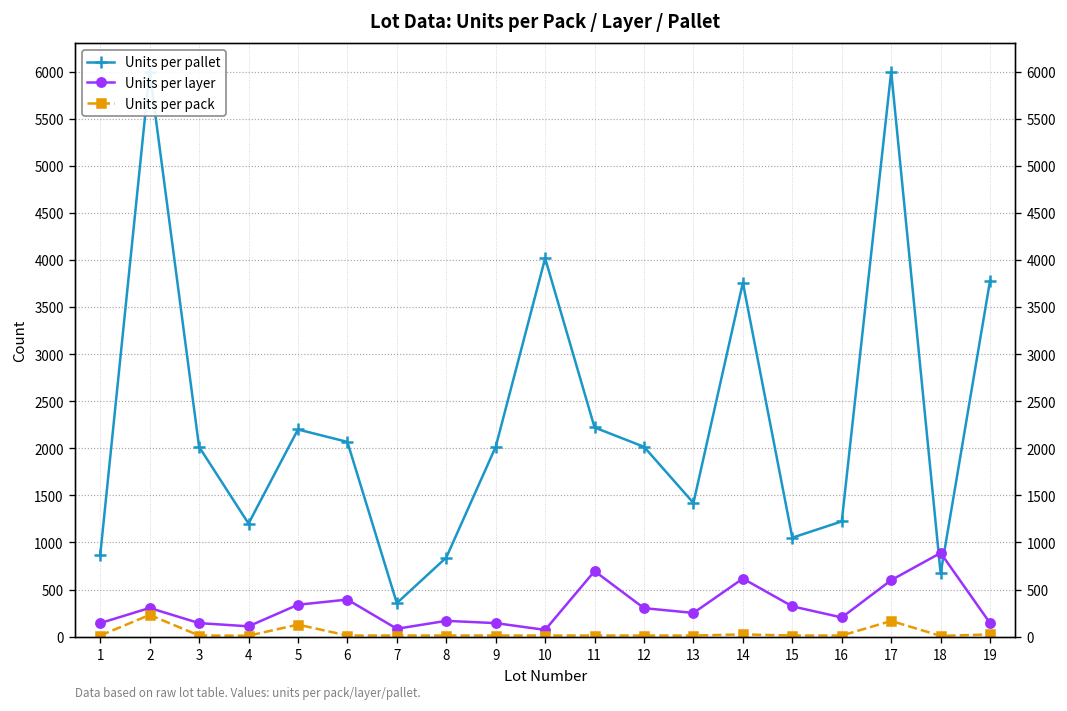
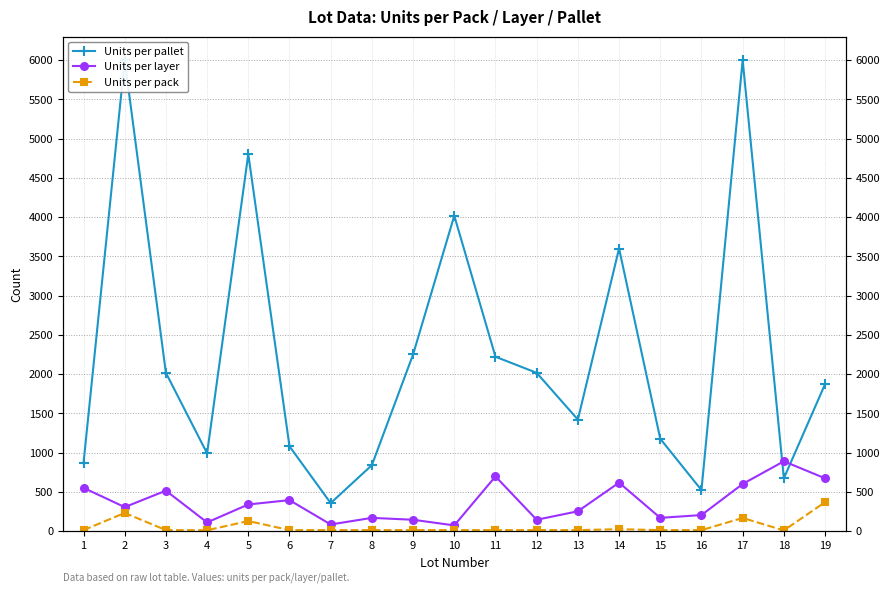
  {
    "Units per pallet": {
      "1": 900,
      "3": 2000,
-     "4": 1200,
-     "5": 2200,
-     "6": 2100,
+     "4": 1000,
+     "5": 4800,
+     "6": 1100,
      "7": 400,
      "8": 800,
-     "9": 2000,
+     "9": 2300,
      "10": 4000,
      "11": 2200,
      "12": 2000,
      "13": 1400,
-     "14": 3800,
-     "15": 1100,
-     "16": 1200,
+     "14": 3600,
+     "15": 1200,
+     "16": 500,
      "17": 6000,
      "18": 700,
-     "19": 3800
+     "19": 1900
    },
    "Units per layer": {
-     "1": 100,
+     "1": 600,
      "2": 300,
-     "3": 100,
+     "3": 500,
      "4": 100,
      "5": 300,
      "6": 400,
      "7": 100,
      "8": 200,
      "9": 100,
      "10": 100,
      "11": 700,
-     "12": 300,
+     "12": 100,
      "13": 300,
      "14": 600,
-     "15": 300,
+     "15": 200,
      "16": 200,
      "17": 600,
      "18": 900,
-     "19": 100
+     "19": 700
    },
    "Units per pack": {
      "1": 0,
      "2": 200,
      "3": 0,
      "4": 0,
      "5": 100,
      "6": 0,
      "7": 0,
      "8": 0,
      "9": 0,
      "10": 0,
      "11": 0,
      "12": 0,
      "13": 0,
      "14": 0,
      "15": 0,
      "16": 0,
      "17": 200,
      "18": 0,
-     "19": 0
+     "19": 400
    }
  }
